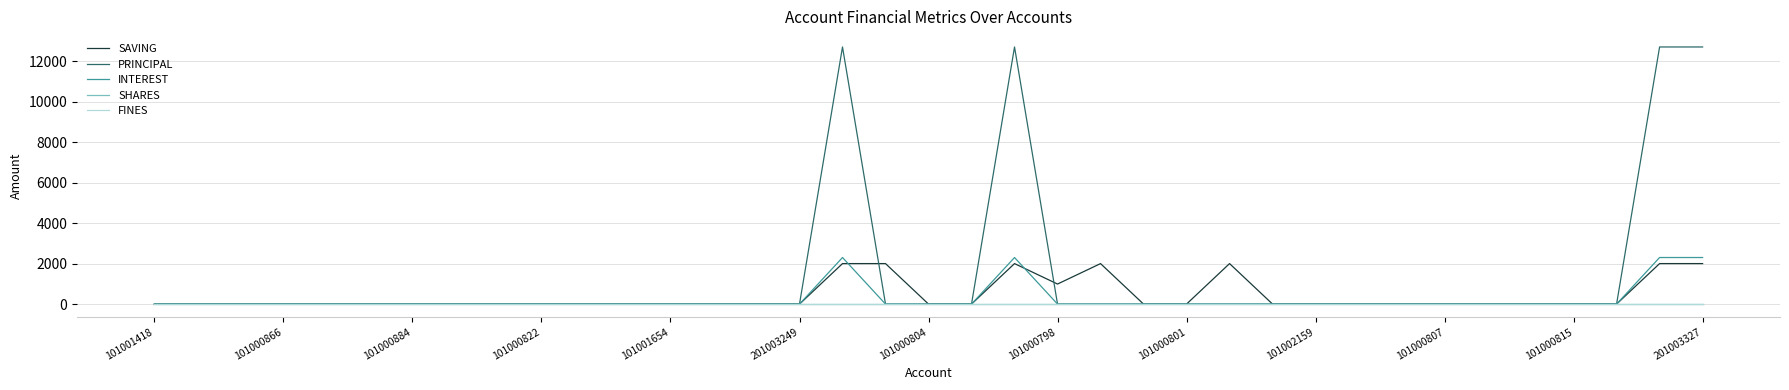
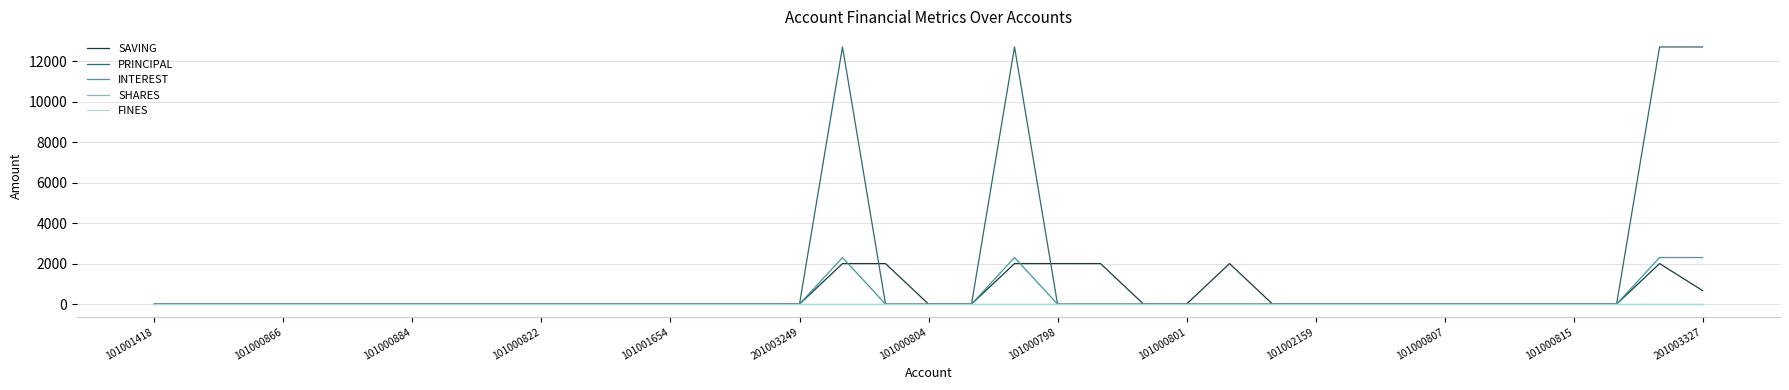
  {
    "SAVING": {
-     "101000798": 1000,
-     "201003327": 2000
+     "101000798": 2000,
+     "201003327": 700
    },
    "PRINCIPAL": {
      "201003327": 12700
    },
    "INTEREST": {
      "201003327": 2300
    },
    "FINES": {
      "201003327": 0
    }
  }
